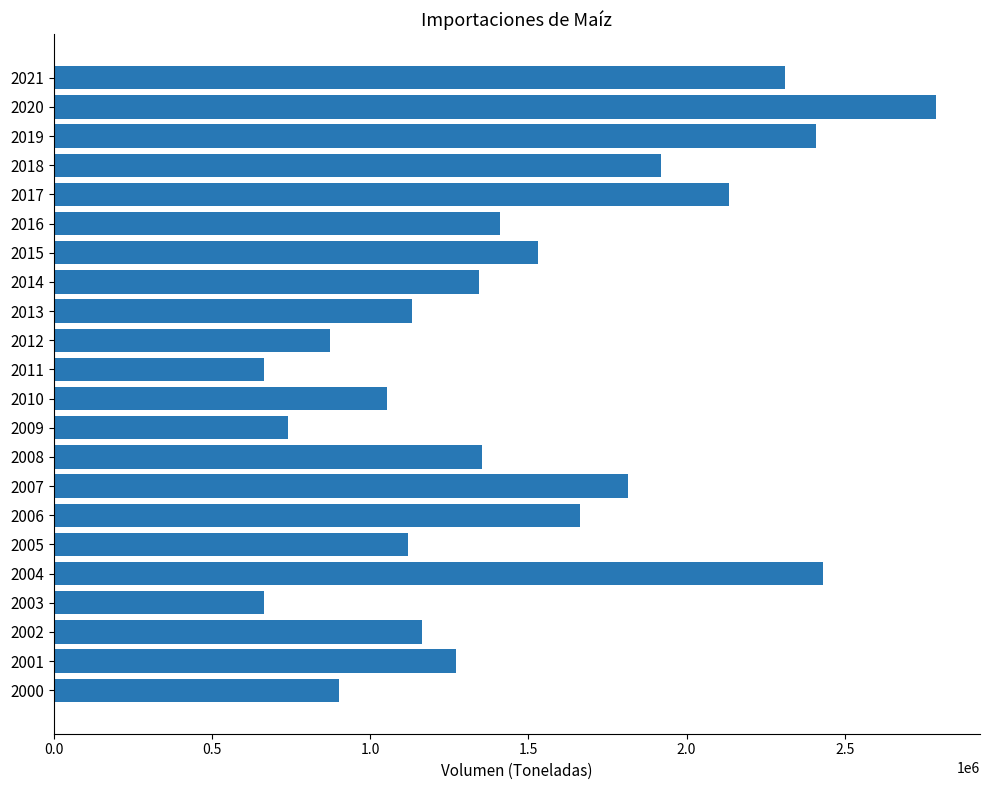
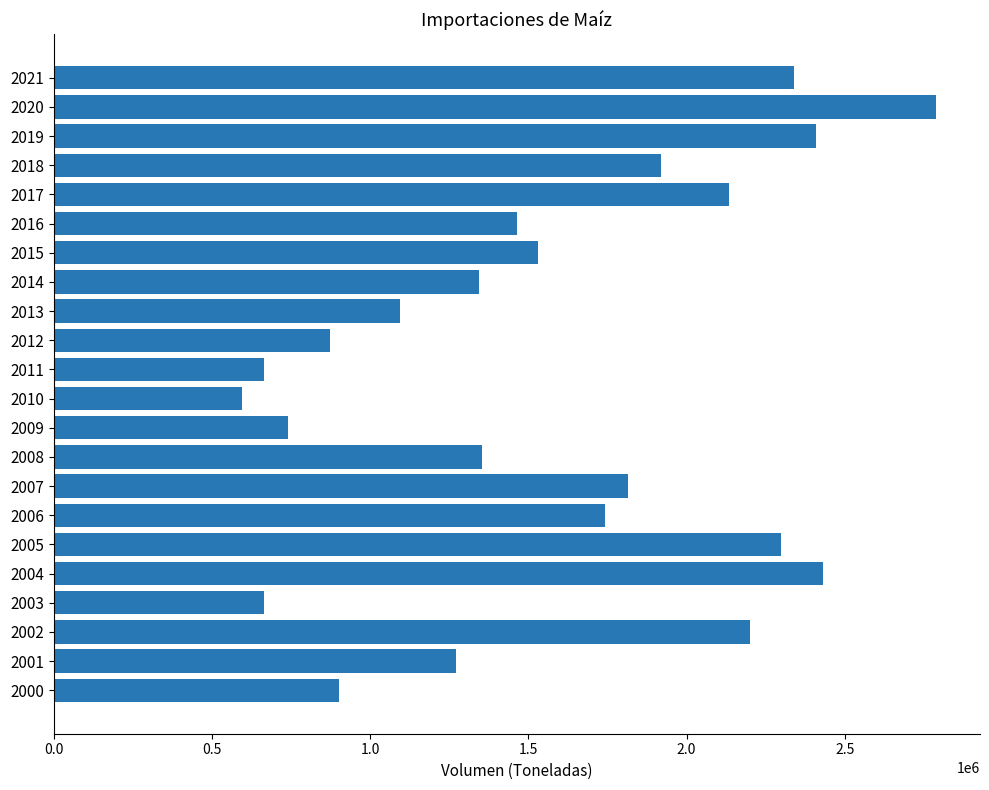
  {
-   "2021": 2310000,
+   "2021": 2340000,
    "2020": 2790000,
    "2019": 2410000,
    "2018": 1920000,
    "2017": 2130000,
-   "2016": 1410000,
+   "2016": 1460000,
    "2015": 1530000,
    "2014": 1340000,
-   "2013": 1130000,
+   "2013": 1090000,
    "2012": 870000,
    "2011": 670000,
-   "2010": 1050000,
+   "2010": 600000,
    "2009": 740000,
    "2008": 1350000,
    "2007": 1820000,
-   "2006": 1660000,
-   "2005": 1120000,
+   "2006": 1740000,
+   "2005": 2300000,
    "2004": 2430000,
    "2003": 660000,
-   "2002": 1160000,
+   "2002": 2200000,
    "2001": 1270000,
    "2000": 900000
  }
